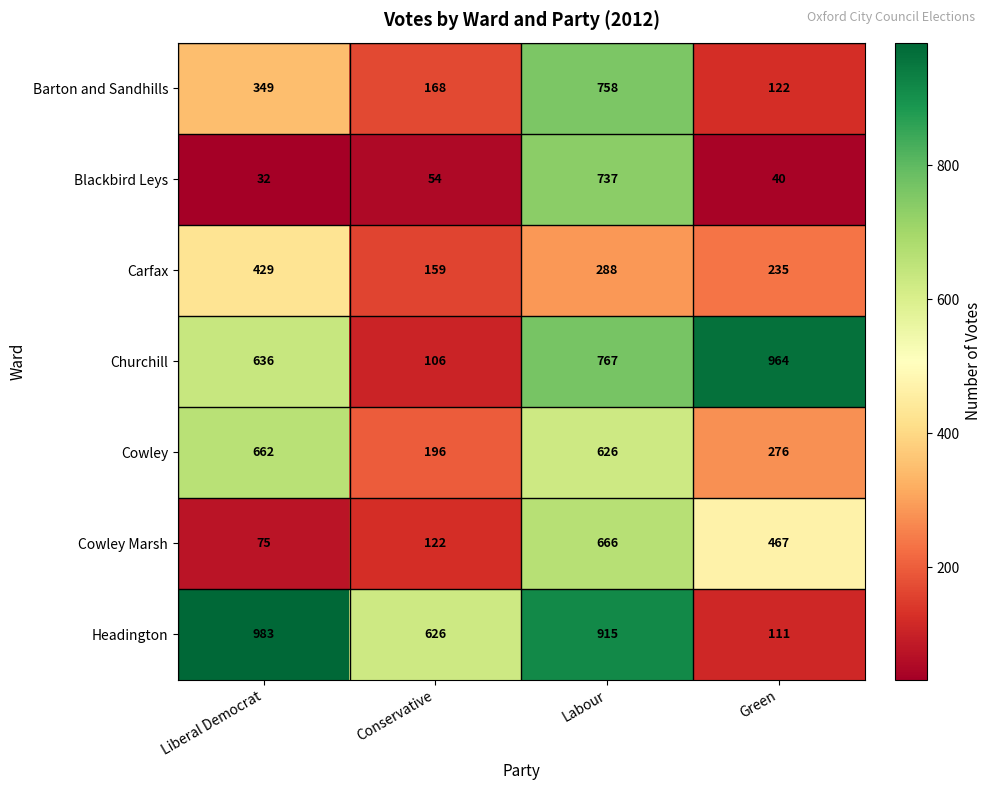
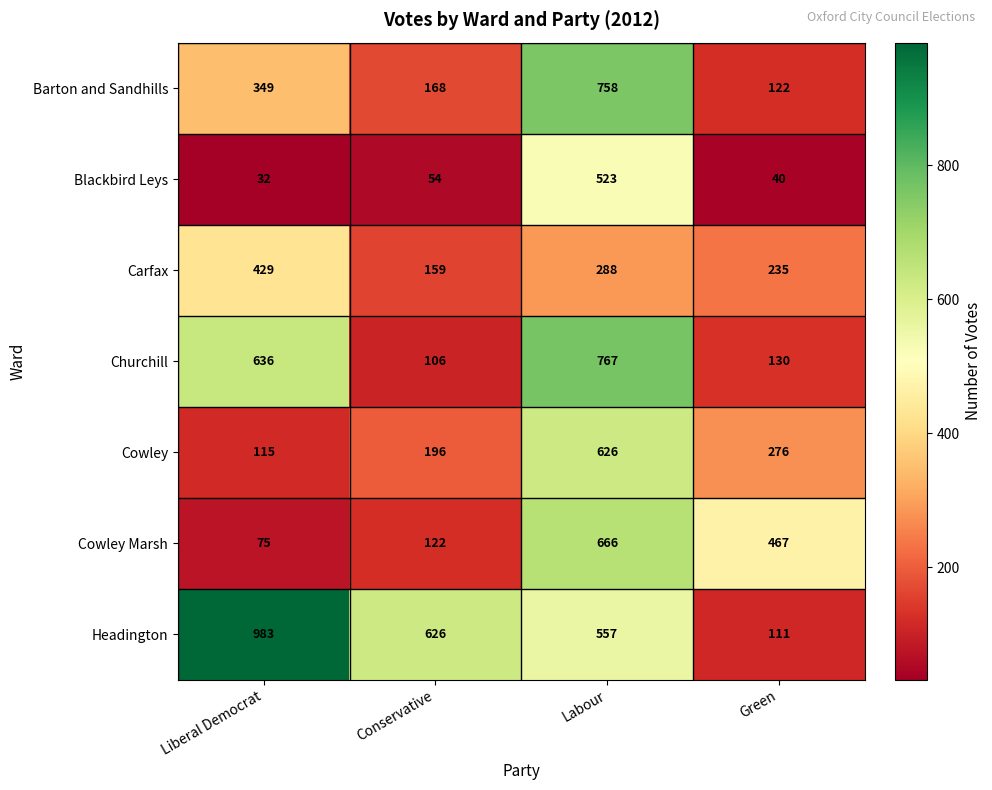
  {
    "Barton and Sandhills": {
      "Liberal Democrat": 349,
      "Conservative": 168,
      "Labour": 758,
      "Green": 122
    },
    "Blackbird Leys": {
      "Liberal Democrat": 32,
      "Conservative": 54,
-     "Labour": 737,
+     "Labour": 523,
      "Green": 40
    },
    "Carfax": {
      "Liberal Democrat": 429,
      "Conservative": 159,
      "Labour": 288,
      "Green": 235
    },
    "Churchill": {
      "Liberal Democrat": 636,
      "Conservative": 106,
      "Labour": 767,
-     "Green": 964
+     "Green": 130
    },
    "Cowley": {
-     "Liberal Democrat": 662,
+     "Liberal Democrat": 115,
      "Conservative": 196,
      "Labour": 626,
      "Green": 276
    },
    "Cowley Marsh": {
      "Liberal Democrat": 75,
      "Conservative": 122,
      "Labour": 666,
      "Green": 467
    },
    "Headington": {
      "Liberal Democrat": 983,
      "Conservative": 626,
-     "Labour": 915,
+     "Labour": 557,
      "Green": 111
    }
  }
